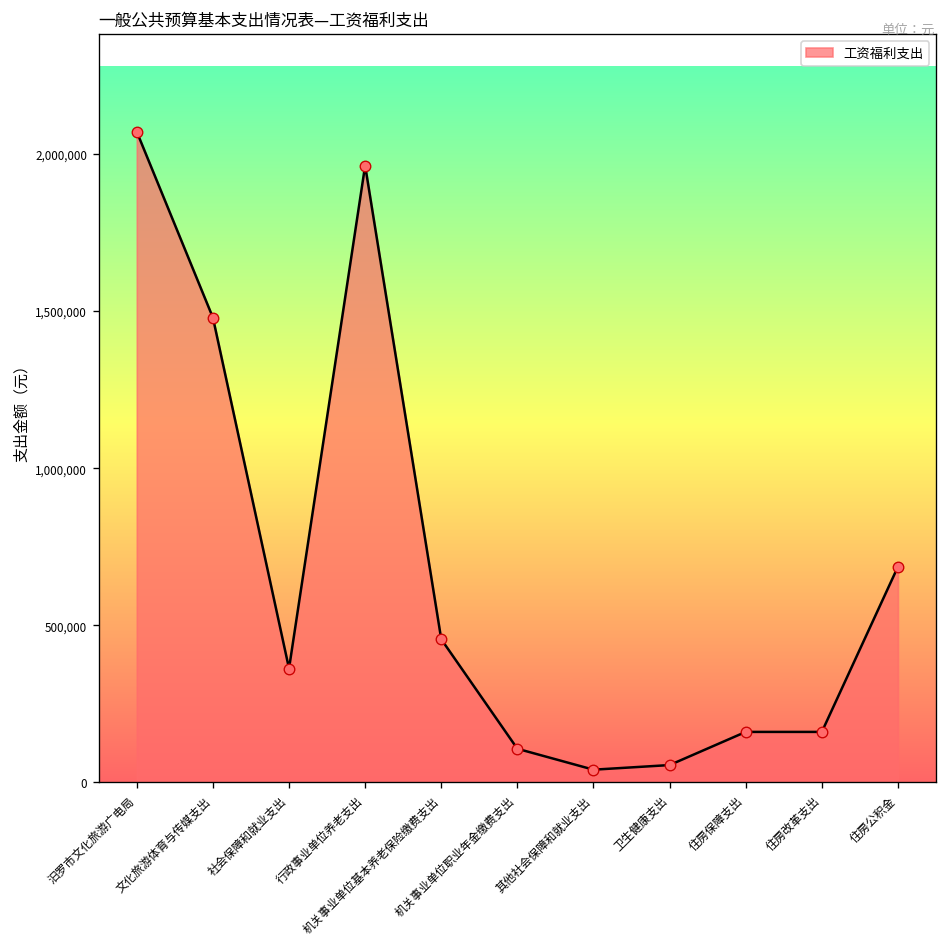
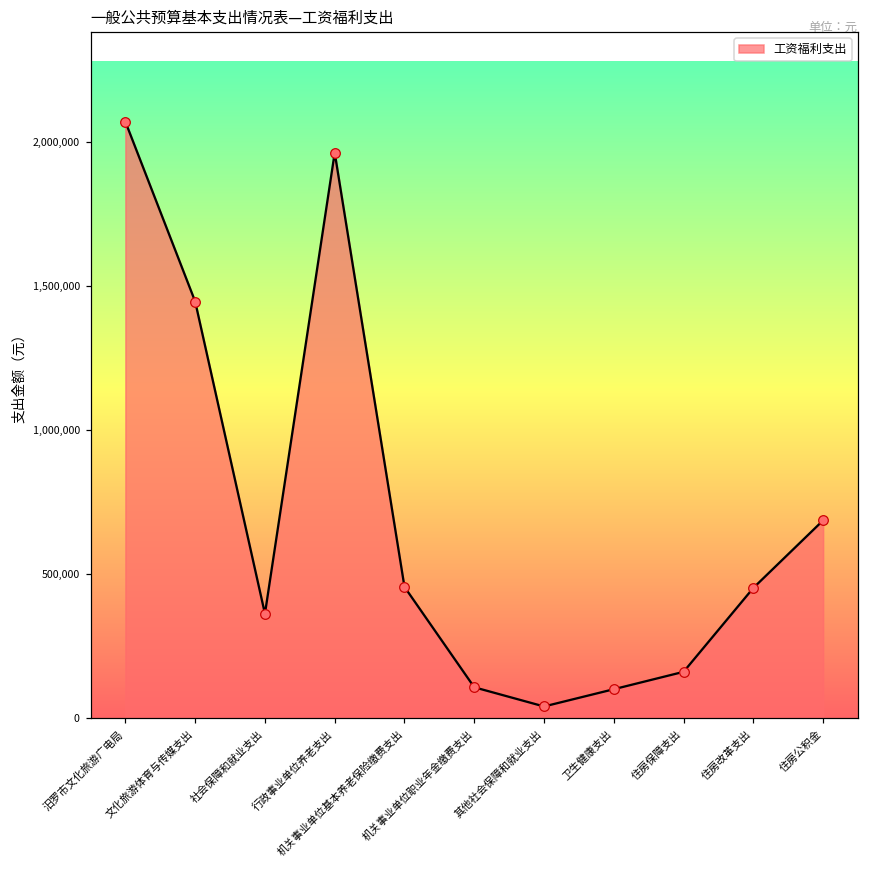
  {
    "汨罗市文化旅游广电局": "2,070,000",
-   "文化旅游体育与传媒支出": "1,480,000",
+   "文化旅游体育与传媒支出": "1,450,000",
    "社会保障和就业支出": "360,000",
    "行政事业单位养老支出": "1,960,000",
    "机关事业单位基本养老保险缴费支出": "460,000",
    "机关事业单位职业年金缴费支出": "110,000",
    "其他社会保障和就业支出": "40,000",
-   "卫生健康支出": "60,000",
+   "卫生健康支出": "100,000",
    "住房保障支出": "160,000",
-   "住房改革支出": "160,000",
+   "住房改革支出": "450,000",
    "住房公积金": "690,000"
  }
